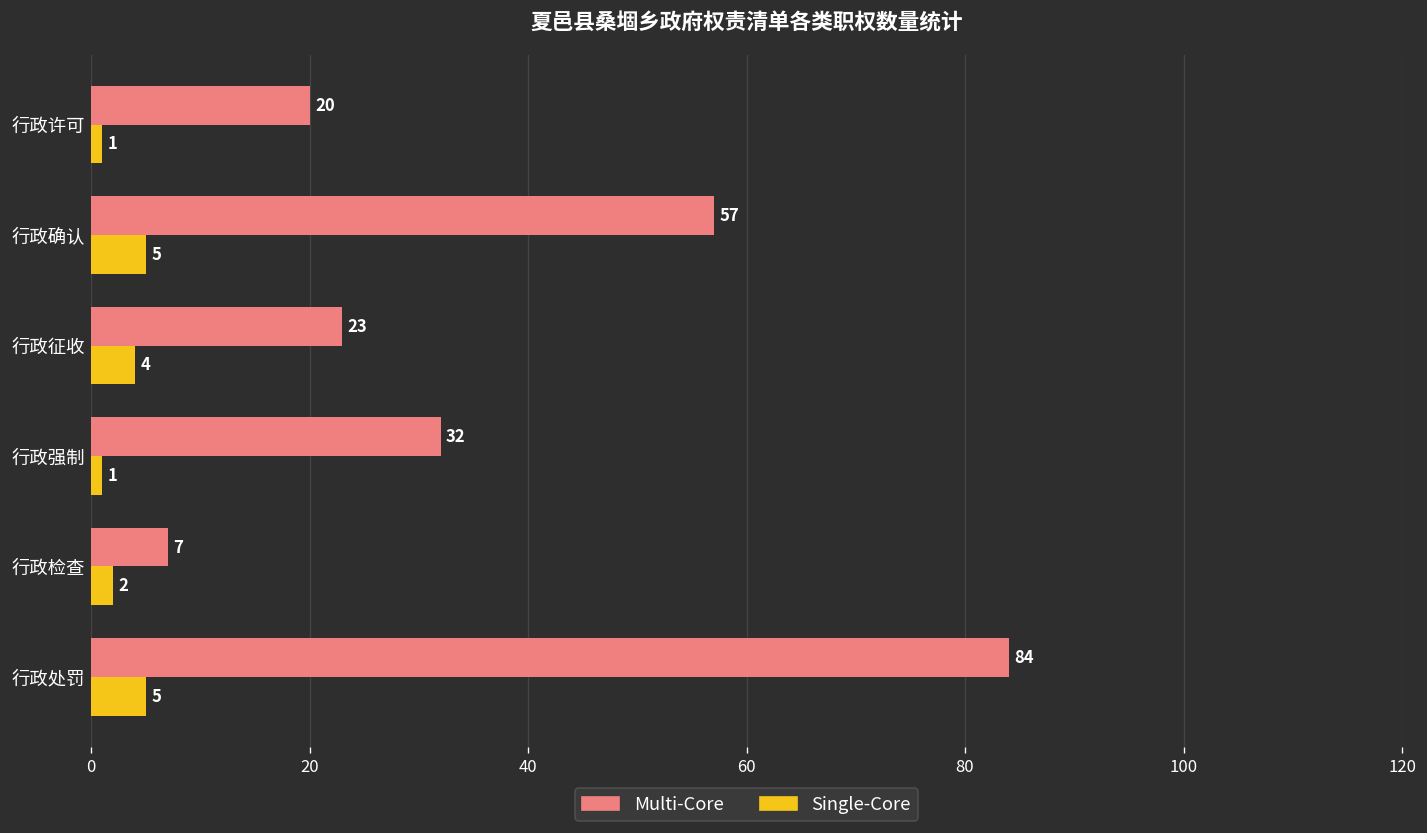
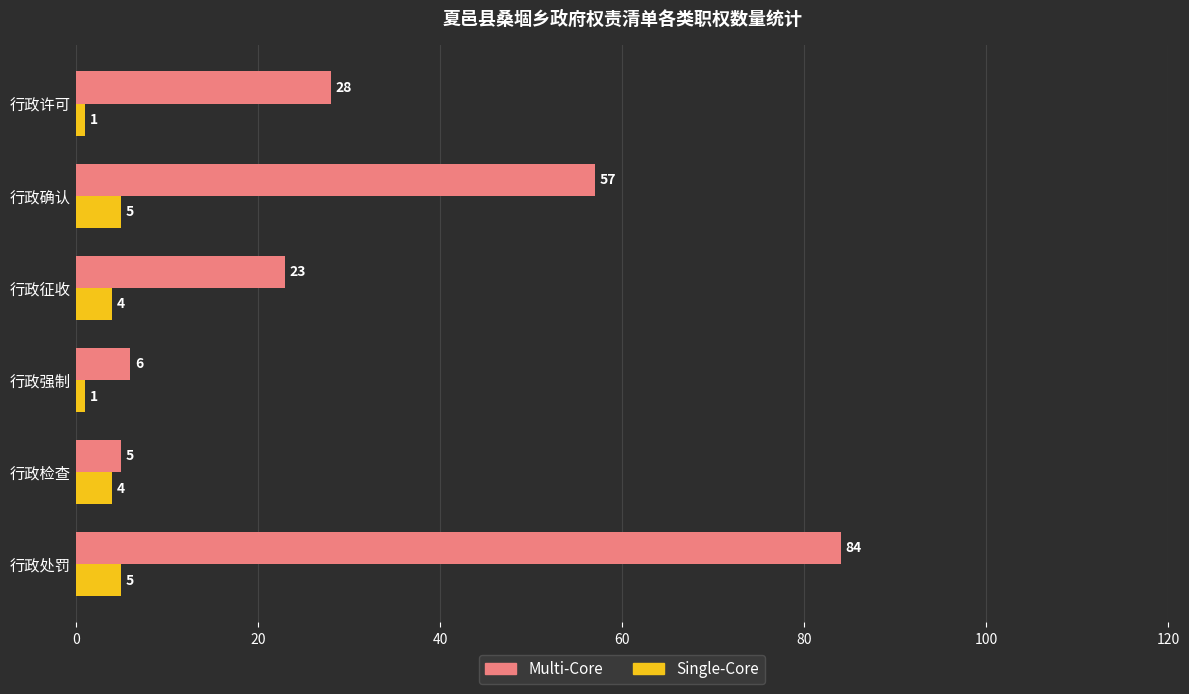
  {
    "Multi-Core": {
-     "行政许可": 20,
+     "行政许可": 28,
      "行政确认": 57,
      "行政征收": 23,
-     "行政强制": 32,
-     "行政检查": 7,
+     "行政强制": 6,
+     "行政检查": 5,
      "行政处罚": 84
    },
    "Single-Core": {
      "行政许可": 1,
      "行政确认": 5,
      "行政征收": 4,
      "行政强制": 1,
-     "行政检查": 2,
+     "行政检查": 4,
      "行政处罚": 5
    }
  }
